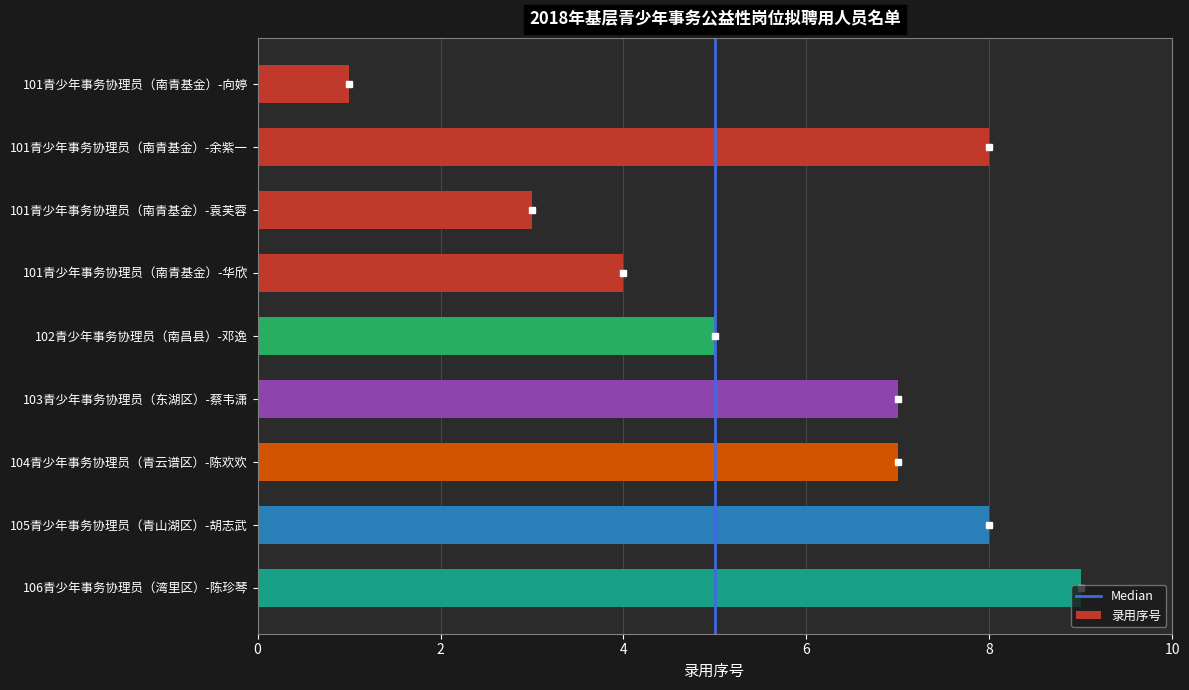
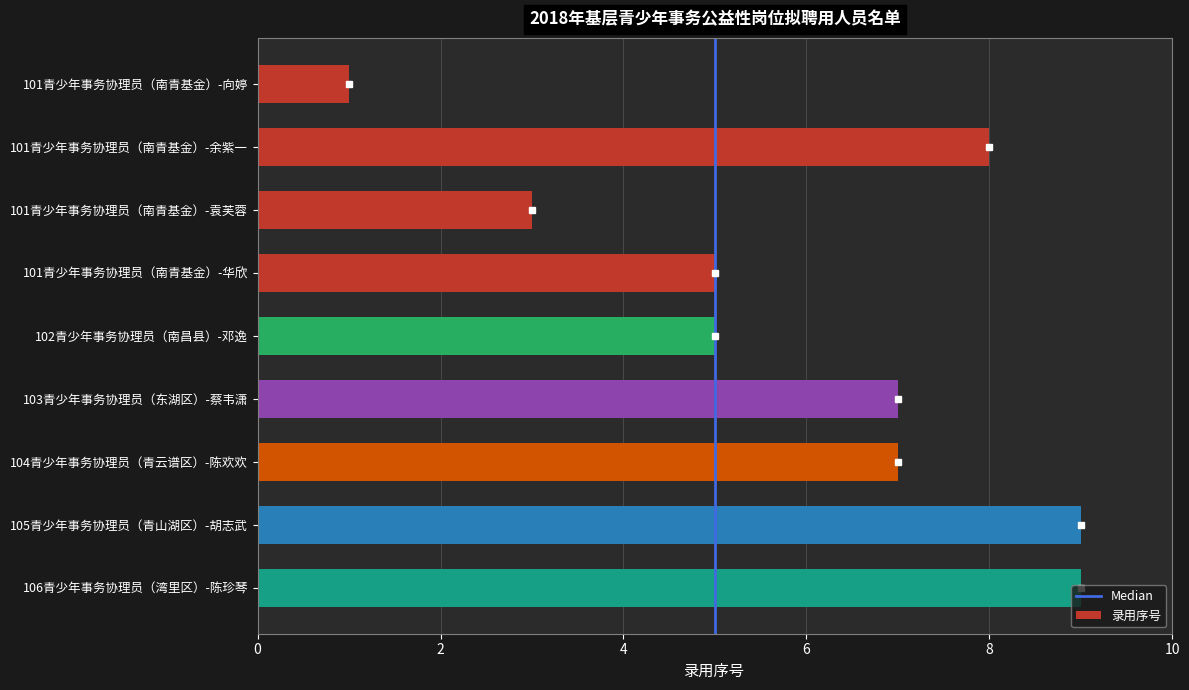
  {
    "录用序号": {
      "101青少年事务协理员（南青基金）-向婷": 1,
      "101青少年事务协理员（南青基金）-余紫一": 8,
      "101青少年事务协理员（南青基金）-袁芙蓉": 3,
-     "101青少年事务协理员（南青基金）-华欣": 4,
+     "101青少年事务协理员（南青基金）-华欣": 5,
      "102青少年事务协理员（南昌县）-邓逸": 5,
      "103青少年事务协理员（东湖区）-蔡韦潇": 7,
      "104青少年事务协理员（青云谱区）-陈欢欢": 7,
-     "105青少年事务协理员（青山湖区）-胡志武": 8
+     "105青少年事务协理员（青山湖区）-胡志武": 9
    }
  }
